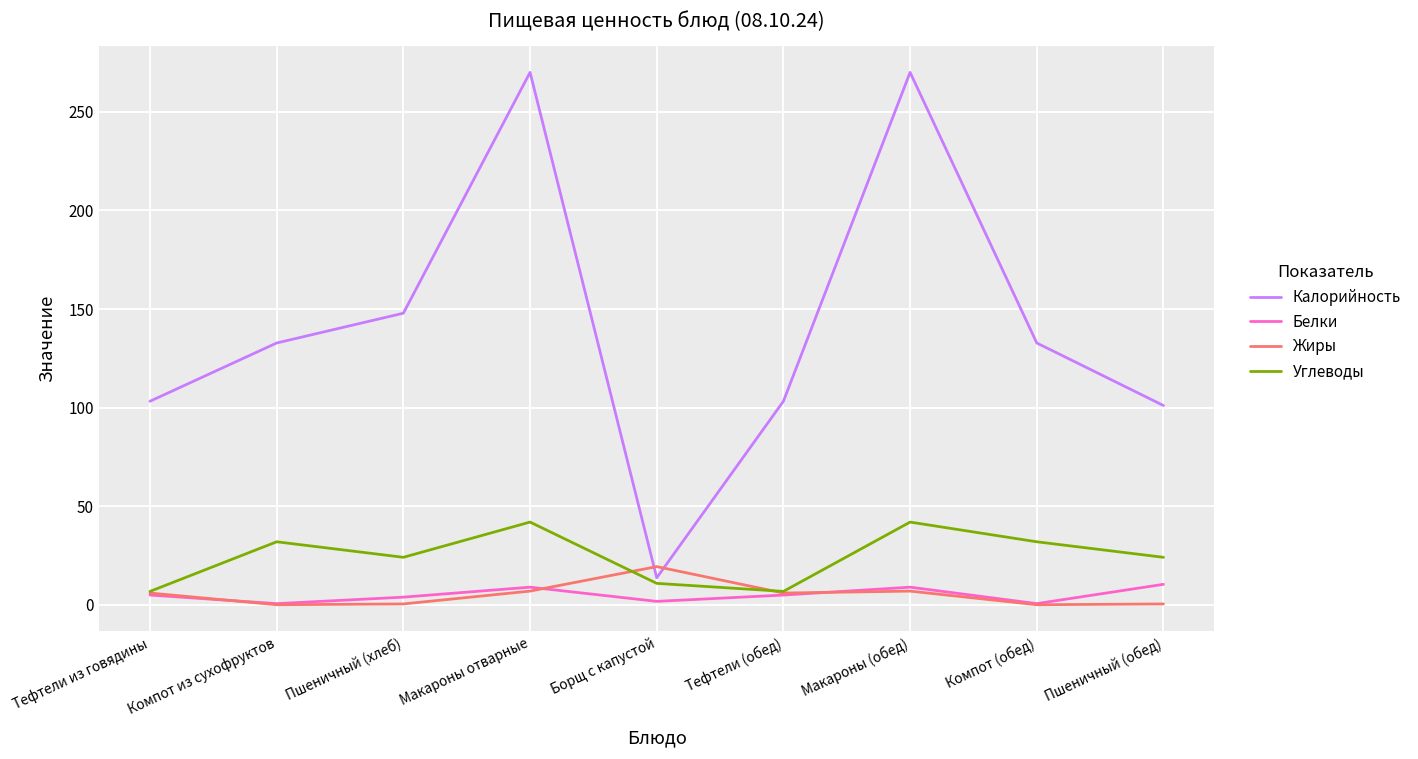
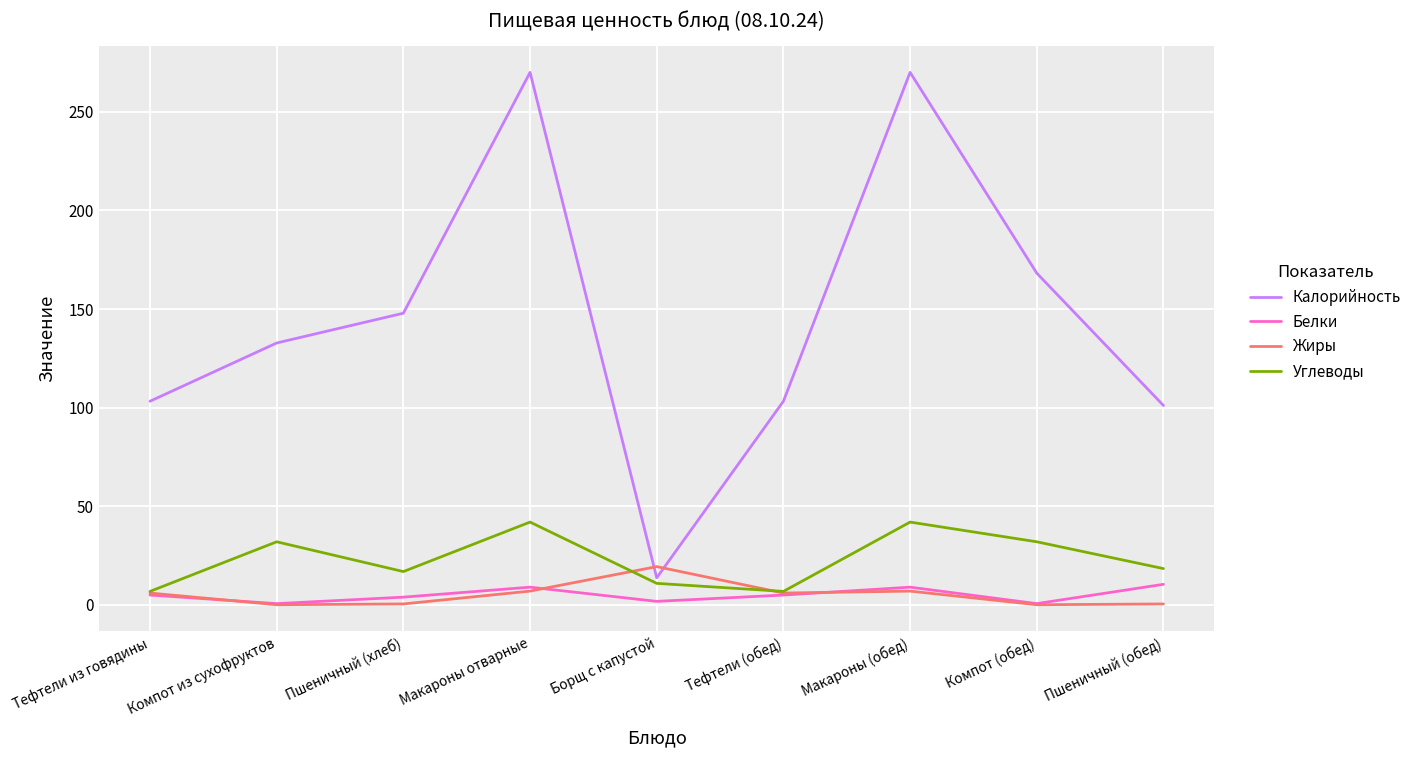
  {
    "Калорийность": {
      "Тефтели из говядины": 103,
      "Компот из сухофруктов": 133,
      "Пшеничный (хлеб)": 148,
      "Макароны отварные": 270,
      "Борщ с капустой": 14,
      "Тефтели (обед)": 103,
      "Макароны (обед)": 270,
-     "Компот (обед)": 133,
+     "Компот (обед)": 168,
      "Пшеничный (обед)": 101
    },
    "Белки": {
      "Пшеничный (хлеб)": 4,
      "Макароны отварные": 9,
      "Борщ с капустой": 2,
      "Макароны (обед)": 9,
      "Пшеничный (обед)": 10
    },
    "Жиры": {
      "Пшеничный (хлеб)": 1,
      "Макароны отварные": 7,
      "Борщ с капустой": 19,
      "Макароны (обед)": 7,
      "Пшеничный (обед)": 1
    },
    "Углеводы": {
      "Компот из сухофруктов": 32,
-     "Пшеничный (хлеб)": 24,
+     "Пшеничный (хлеб)": 17,
      "Макароны отварные": 42,
      "Борщ с капустой": 11,
      "Макароны (обед)": 42,
      "Компот (обед)": 32,
-     "Пшеничный (обед)": 24
+     "Пшеничный (обед)": 18
    }
  }
